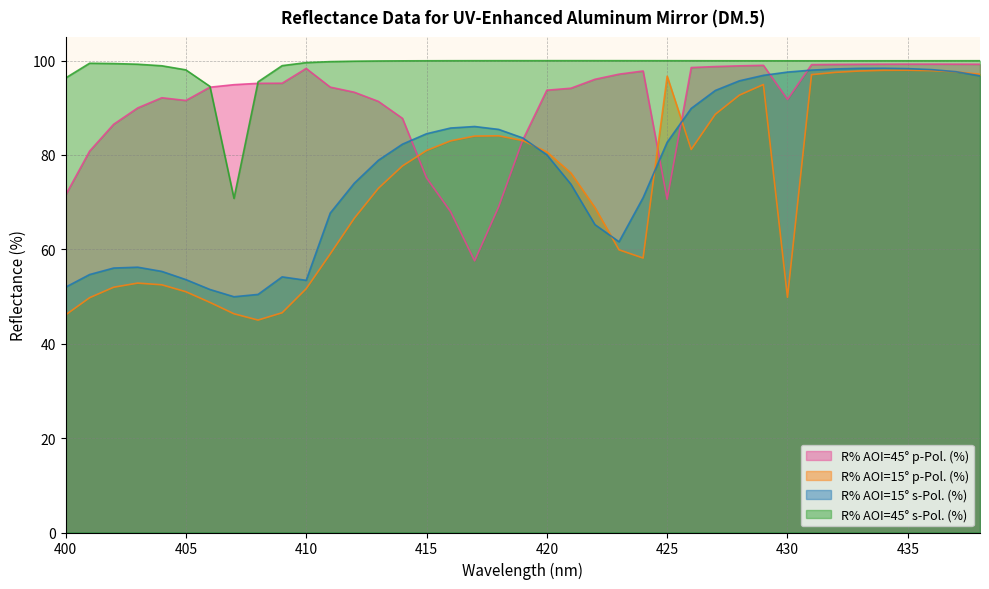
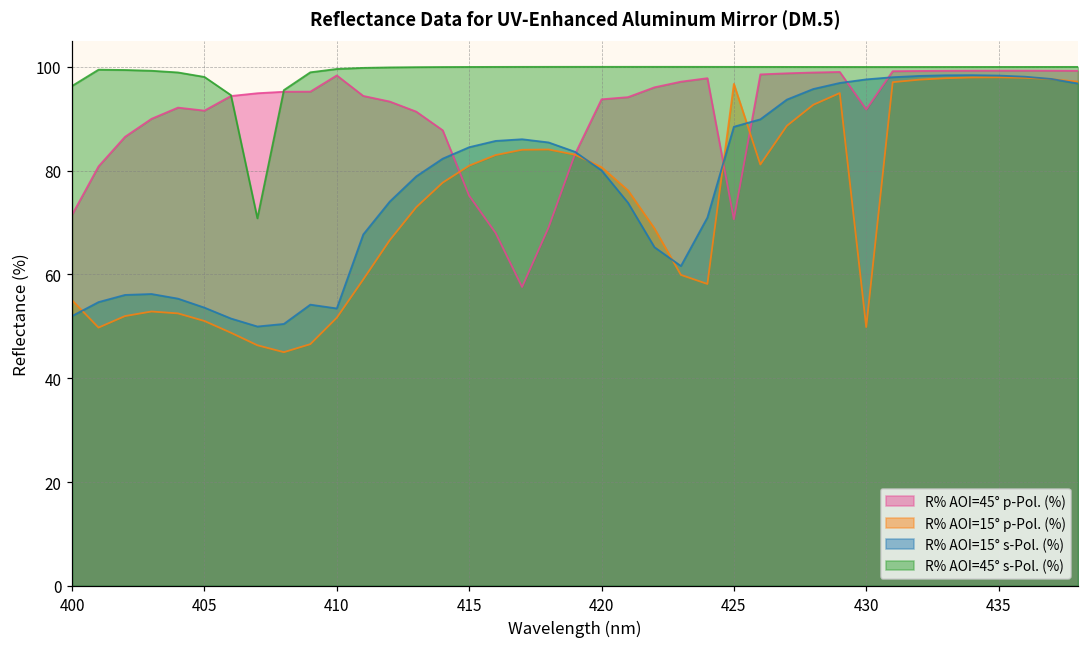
  {
    "R% AOI=45° p-Pol. (%)": {
      "400": 71,
      "405": 92,
      "410": 98,
      "415": 75,
      "420": 94,
      "425": 71,
      "430": 92,
      "435": 99
    },
    "R% AOI=15° p-Pol. (%)": {
-     "400": 46,
+     "400": 55,
      "405": 51,
      "410": 52,
      "415": 81,
      "420": 81,
      "425": 97,
      "430": 50
    },
    "R% AOI=15° s-Pol. (%)": {
      "400": 52,
      "405": 54,
      "410": 53,
      "415": 84,
      "420": 80,
-     "425": 83,
+     "425": 88,
      "430": 98
    },
    "R% AOI=45° s-Pol. (%)": {
      "400": 96,
      "405": 98,
      "410": 100,
      "415": 100,
      "420": 100,
      "425": 100,
      "430": 100,
      "435": 100
    }
  }
